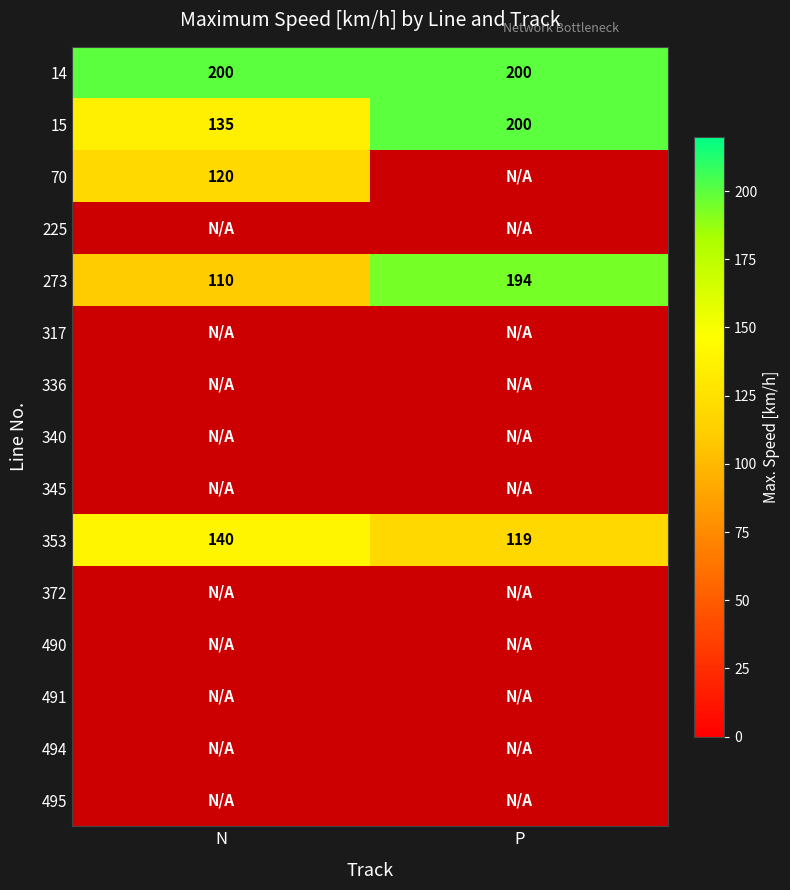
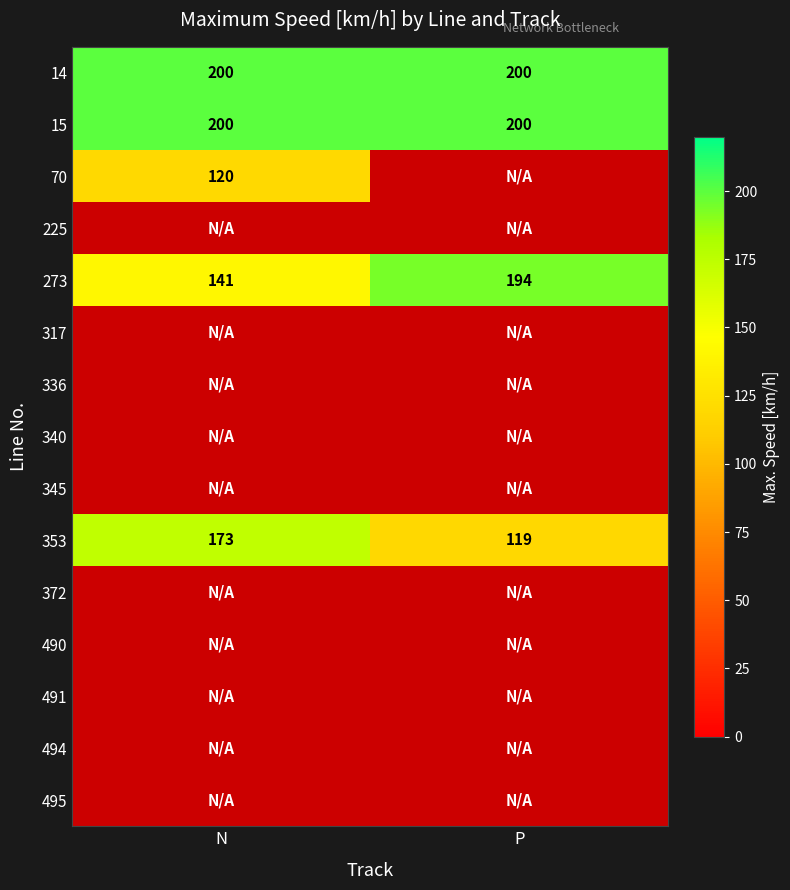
  {
    "14": {
      "N": 200,
      "P": 200
    },
    "15": {
-     "N": 135,
+     "N": 200,
      "P": 200
    },
    "70": {
      "N": 120
    },
    "273": {
-     "N": 110,
+     "N": 141,
      "P": 194
    },
    "353": {
-     "N": 140,
+     "N": 173,
      "P": 119
    }
  }
